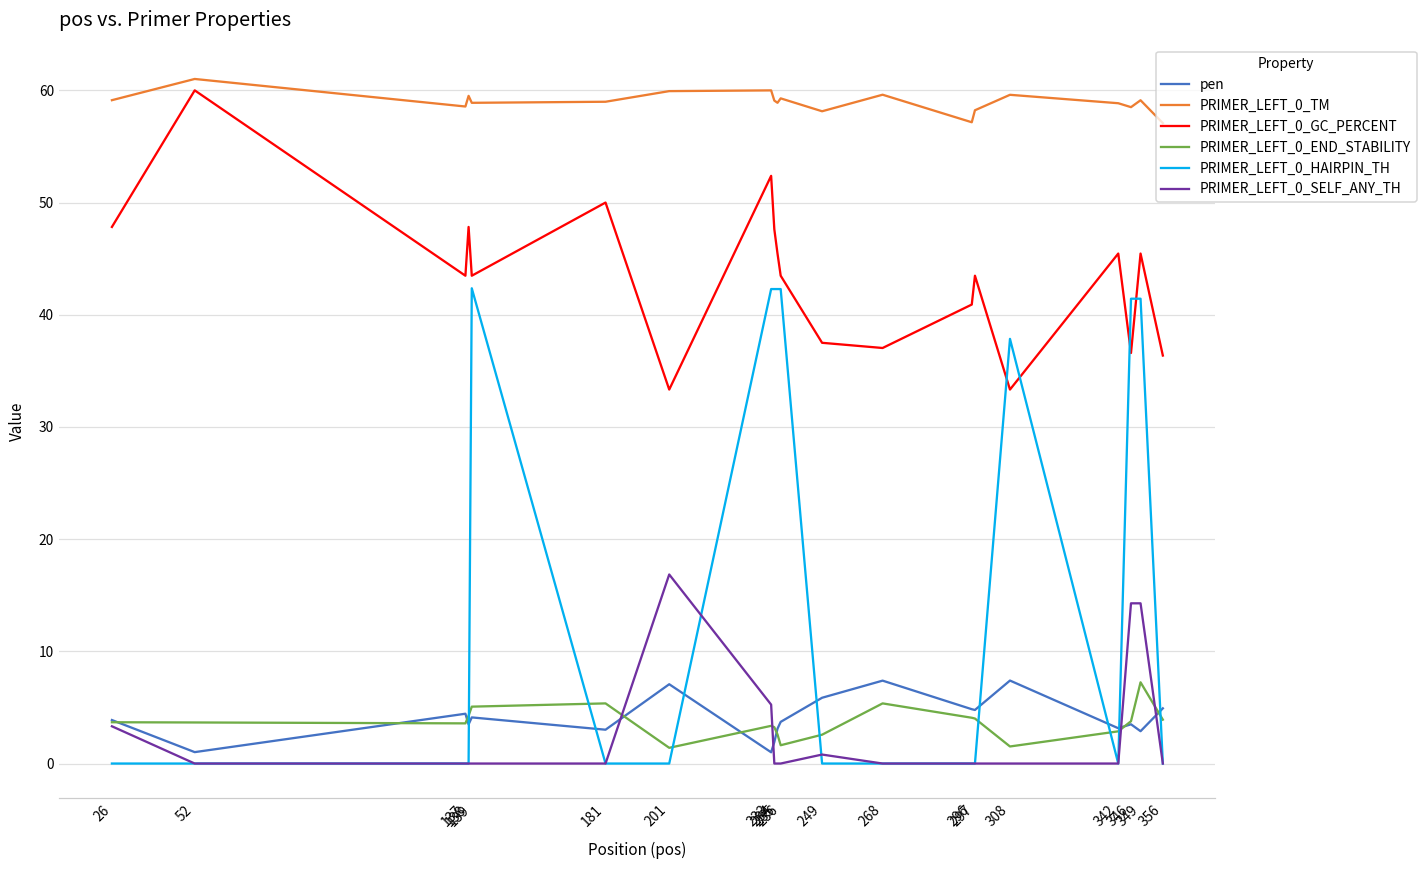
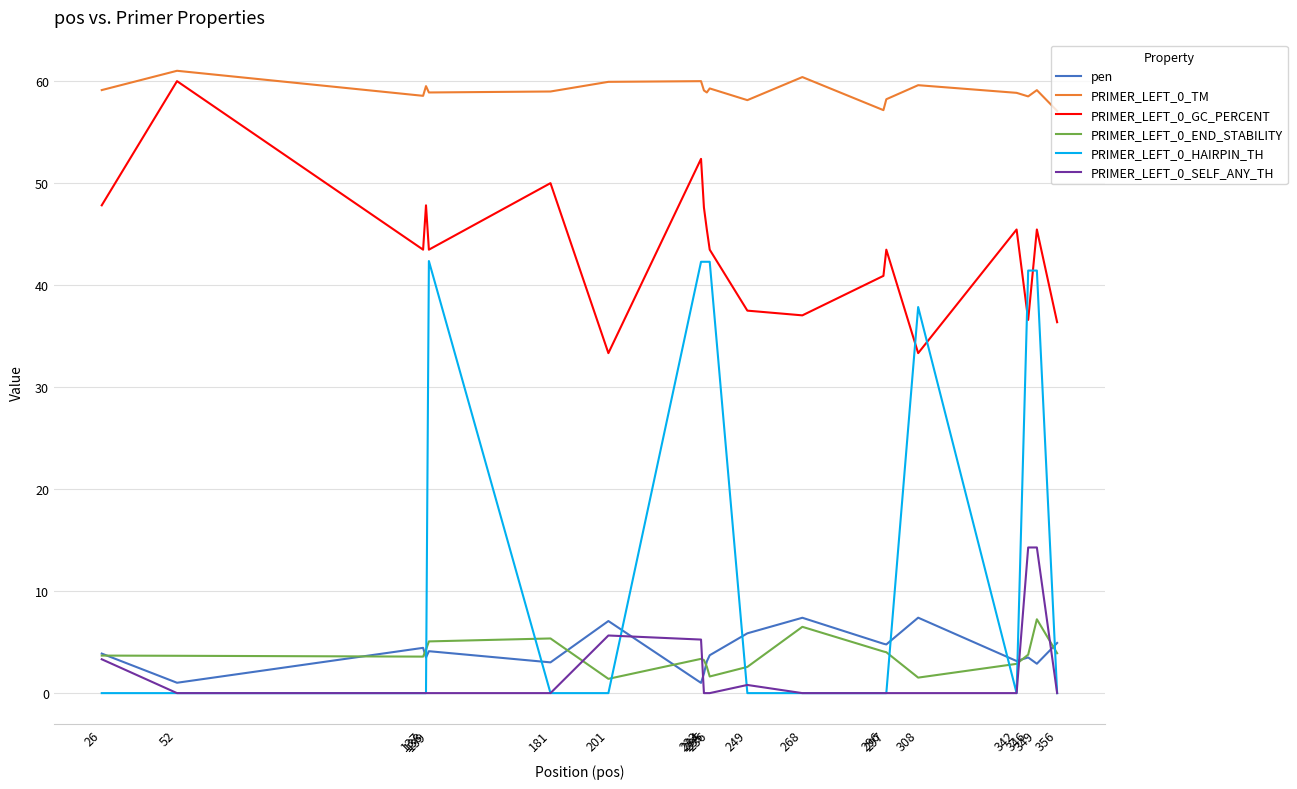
  {
    "pen": {
      "52": 1.0,
      "137": 4.4,
      "138": 3.5,
      "139": 4.1,
      "181": 3.0,
      "201": 7.1,
      "233": 1.0,
      "234": 1.9,
      "235": 3.1,
      "236": 3.7,
      "249": 5.9,
      "268": 7.4,
      "296": 4.8,
      "297": 4.8,
      "308": 7.4,
      "342": 3.1,
      "346": 3.5,
      "349": 2.9,
      "356": 4.9
    },
    "PRIMER_LEFT_0_TM": {
      "26": 59.1,
      "52": 61.0,
      "137": 58.6,
      "138": 59.5,
      "139": 58.9,
      "181": 59.0,
      "201": 59.9,
      "233": 60.0,
      "234": 59.1,
      "235": 58.9,
      "236": 59.3,
      "249": 58.1,
-     "268": 59.6,
+     "268": 60.4,
      "296": 57.2,
      "297": 58.2,
      "308": 59.6,
      "342": 58.9,
      "346": 58.5,
      "349": 59.1
    },
    "PRIMER_LEFT_0_GC_PERCENT": {
      "26": 47.8,
      "52": 60.0,
      "137": 43.5,
      "138": 47.8,
      "139": 43.5,
      "181": 50.0,
      "201": 33.3,
      "233": 52.4,
      "234": 47.6,
      "235": 45.5,
      "236": 43.5,
      "249": 37.5,
      "268": 37.0,
      "296": 40.9,
      "297": 43.5,
      "308": 33.3,
      "342": 45.5,
      "346": 36.6,
      "349": 45.5,
      "356": 36.4
    },
    "PRIMER_LEFT_0_END_STABILITY": {
      "52": 3.7,
      "137": 3.6,
      "138": 4.3,
      "139": 5.1,
      "181": 5.4,
      "201": 1.4,
      "233": 3.4,
      "234": 3.2,
      "235": 2.6,
      "236": 1.6,
      "249": 2.6,
-     "268": 5.4,
+     "268": 6.5,
      "296": 4.1,
      "297": 4.0,
      "308": 1.5,
      "342": 2.9,
      "346": 3.8,
      "349": 7.2,
      "356": 3.9
    },
    "PRIMER_LEFT_0_HAIRPIN_TH": {
      "26": 0.0,
      "139": 42.4,
      "201": 0.0,
      "233": 42.3,
      "234": 42.3,
      "235": 42.3,
      "236": 42.3,
      "249": 0.0,
      "308": 37.9,
      "346": 41.4,
      "349": 41.4
    },
    "PRIMER_LEFT_0_SELF_ANY_TH": {
      "26": 3.3,
      "139": 0.0,
-     "201": 16.9,
+     "201": 5.7,
      "233": 5.3,
      "234": 0.0,
      "235": 0.0,
      "236": 0.0,
      "249": 0.8,
      "308": 0.0,
      "346": 14.3,
      "349": 14.3
    }
  }
